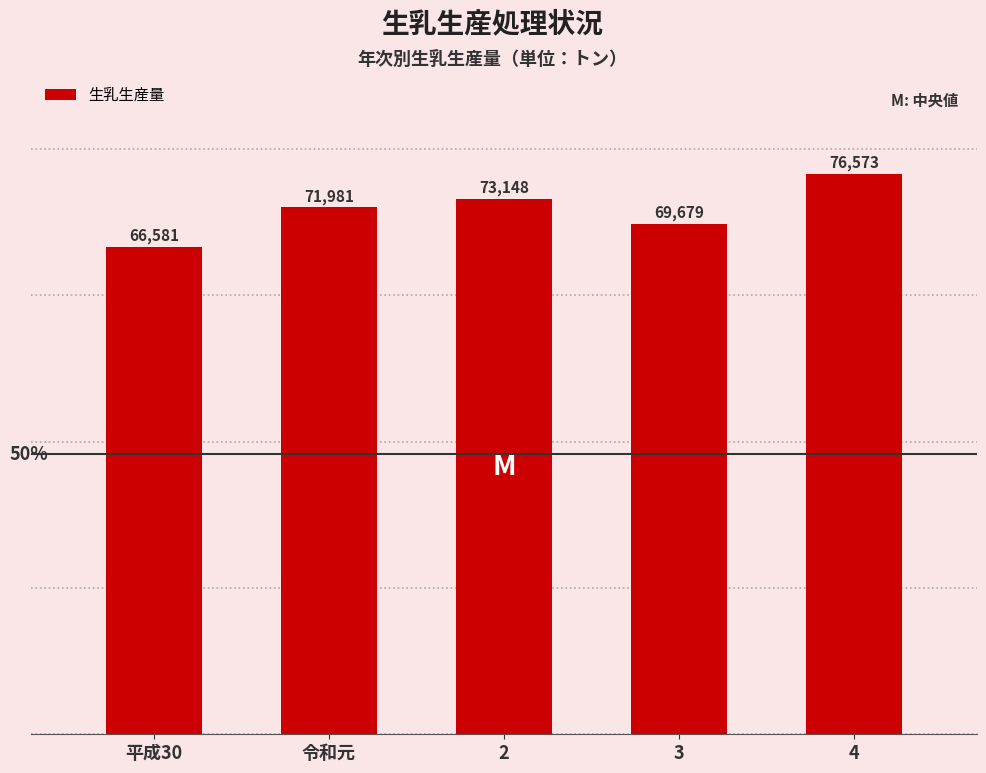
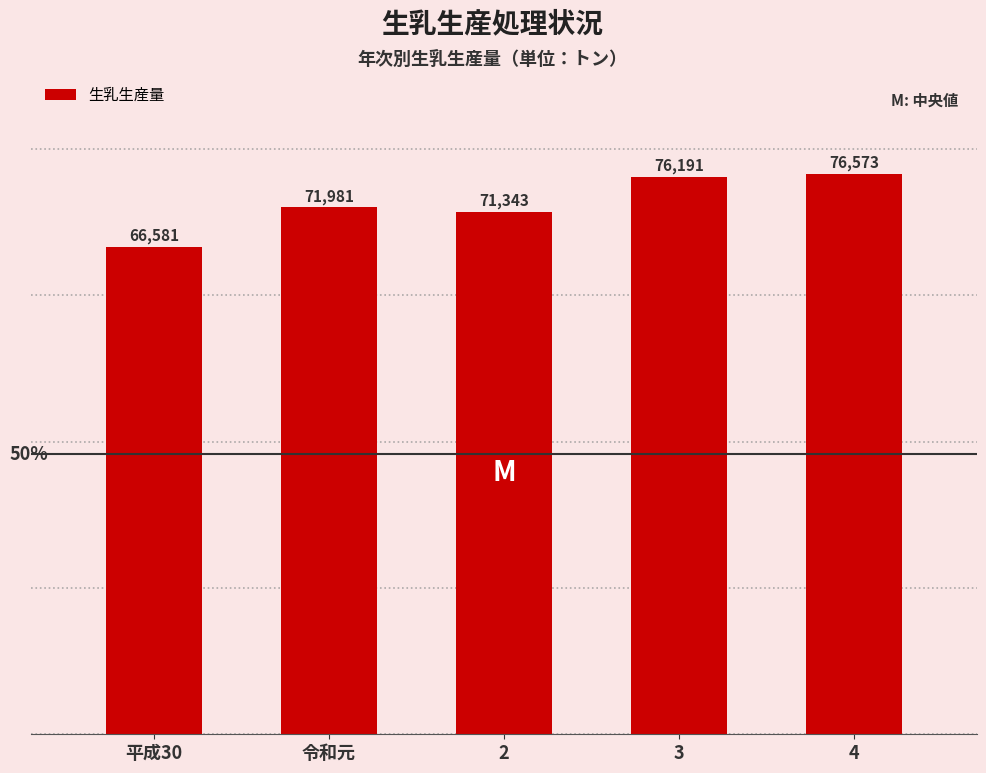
  {
    "平成30": "66,581",
    "令和元": "71,981",
-   "2": "73,148",
-   "3": "69,679",
+   "2": "71,343",
+   "3": "76,191",
    "4": "76,573"
  }
